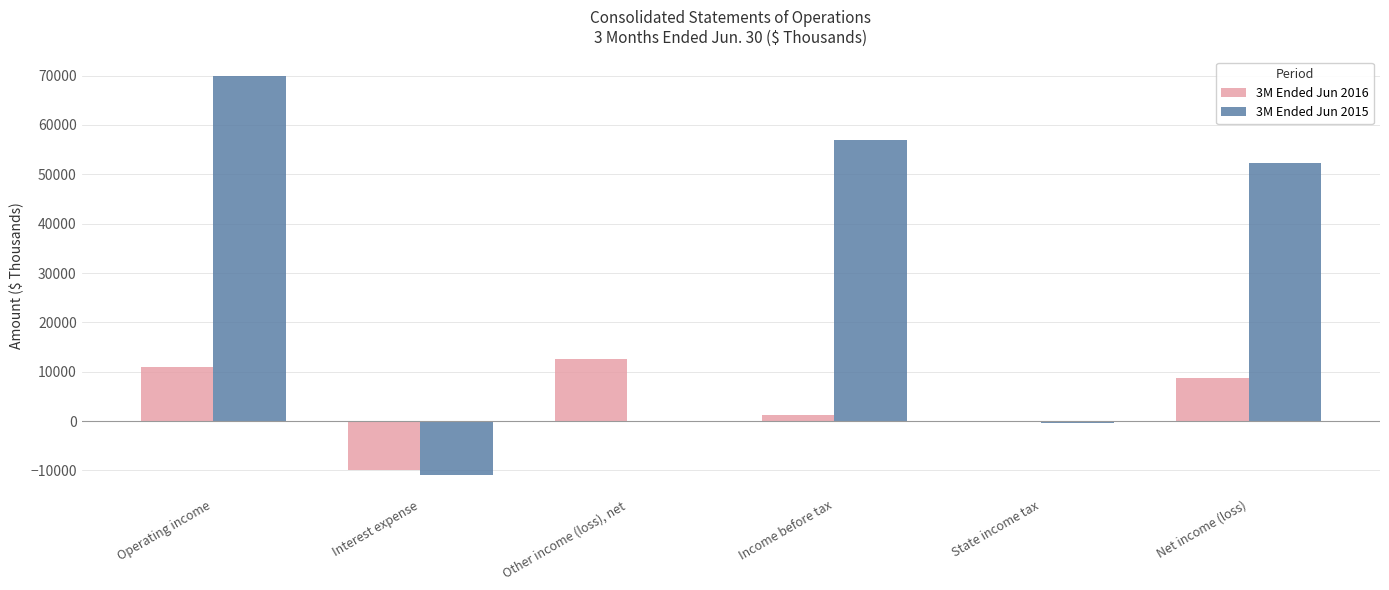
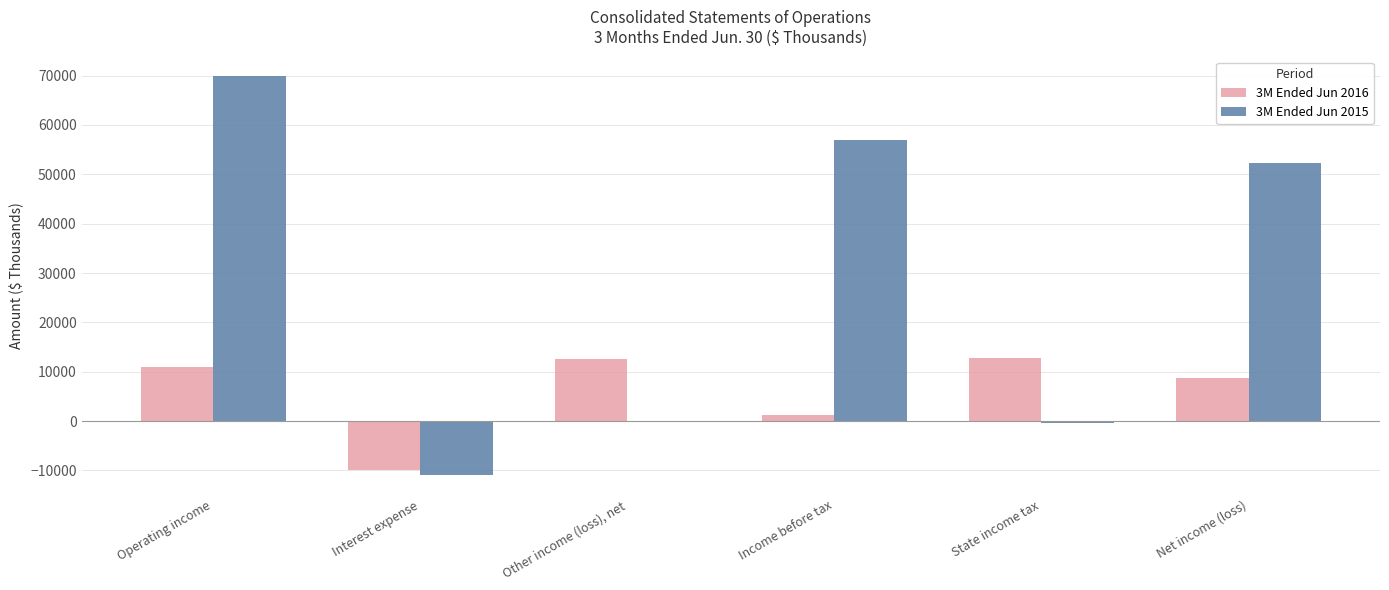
  {
    "3M Ended Jun 2016": {
      "Operating income": 11000,
      "Interest expense": -10000,
      "Other income (loss), net": 13000,
      "Income before tax": 1000,
-     "State income tax": 0,
+     "State income tax": 13000,
      "Net income (loss)": 9000
    },
    "3M Ended Jun 2015": {
      "Operating income": 70000,
      "Interest expense": -11000,
      "Income before tax": 57000,
      "Net income (loss)": 52000
    }
  }
